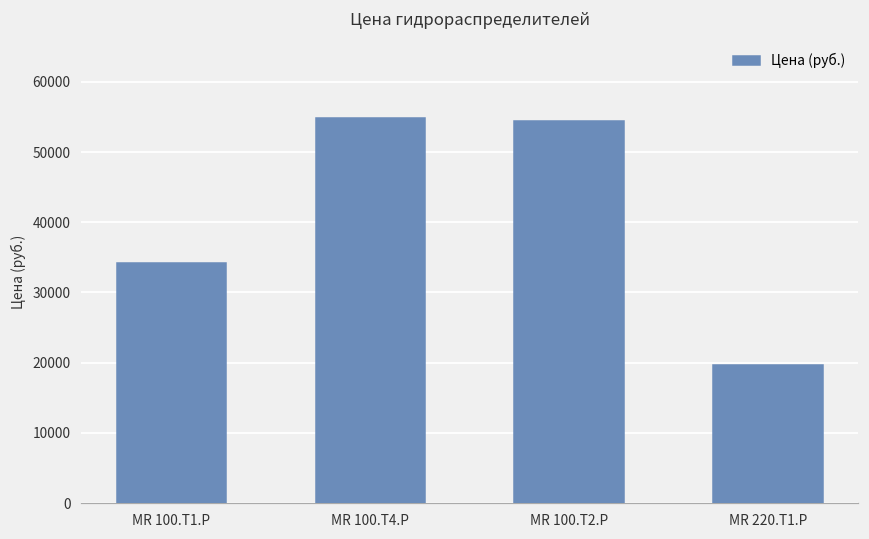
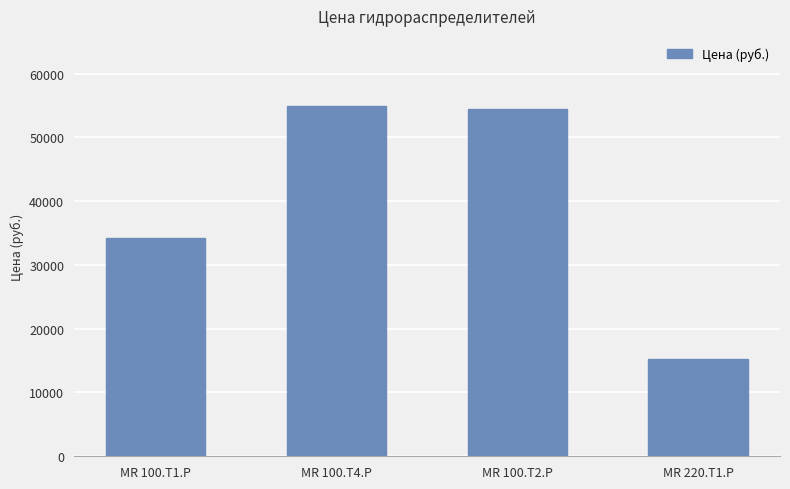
  {
    "MR 100.T1.P": 34000,
    "MR 100.T4.P": 55000,
    "MR 100.T2.P": 54000,
-   "MR 220.T1.P": 20000
+   "MR 220.T1.P": 15000
  }
